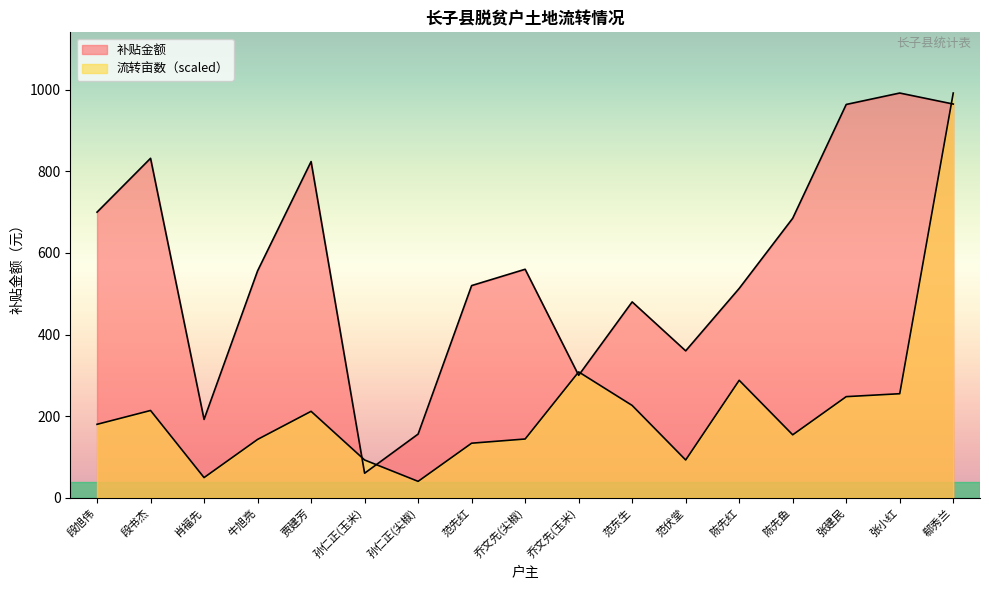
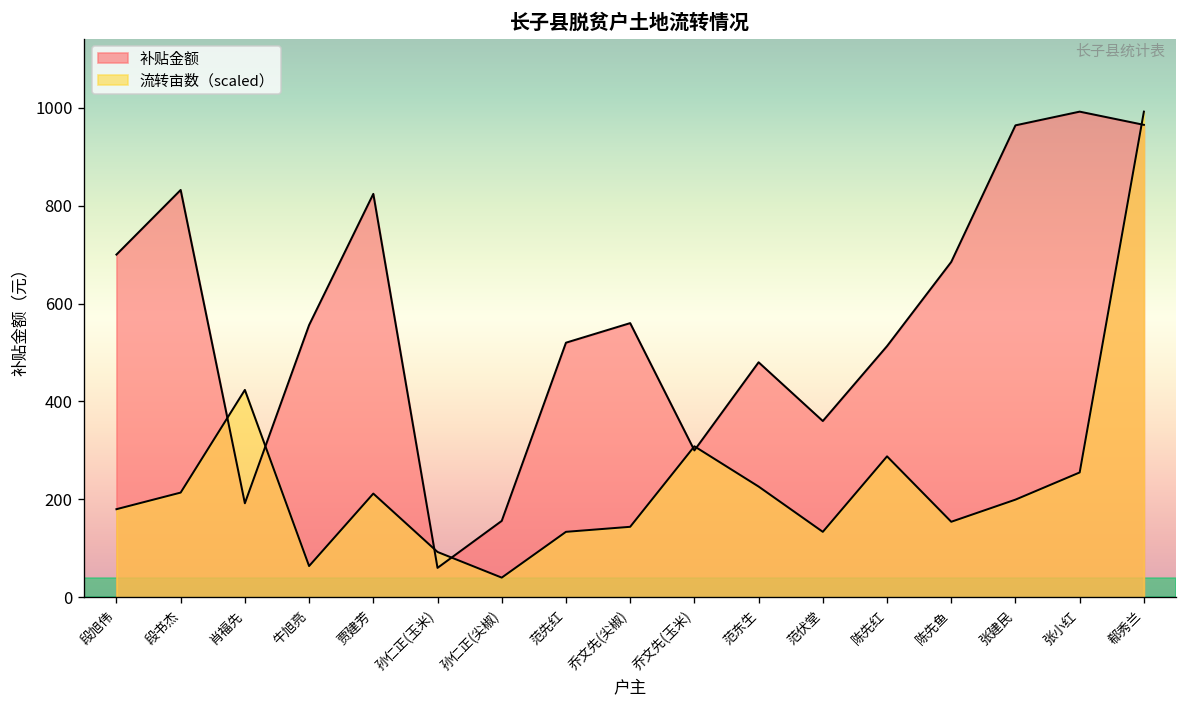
  {
    "补贴金额": {
      "段旭伟": 700,
      "段书杰": 830,
      "肖福先": 190,
      "牛旭亮": 560,
      "贾建芳": 820,
      "孙仁正(玉米)": 60,
      "孙仁正(尖椒)": 160,
      "范先红": 520,
      "乔文先(尖椒)": 560,
      "乔文先(玉米)": 300,
      "范东生": 480,
      "范伏堂": 360,
      "陈先红": 510,
      "陈先鱼": 690,
      "张建民": 960,
      "张小红": 990,
      "郗秀兰": 970
    },
    "流转亩数（scaled）": {
      "段旭伟": 180,
      "段书杰": 210,
-     "肖福先": 50,
-     "牛旭亮": 140,
+     "肖福先": 420,
+     "牛旭亮": 60,
      "贾建芳": 210,
      "孙仁正(玉米)": 90,
      "孙仁正(尖椒)": 40,
      "范先红": 130,
      "乔文先(尖椒)": 140,
      "乔文先(玉米)": 310,
      "范东生": 230,
-     "范伏堂": 90,
+     "范伏堂": 130,
      "陈先红": 290,
      "陈先鱼": 150,
-     "张建民": 250,
+     "张建民": 200,
      "张小红": 250,
      "郗秀兰": 990
    }
  }
